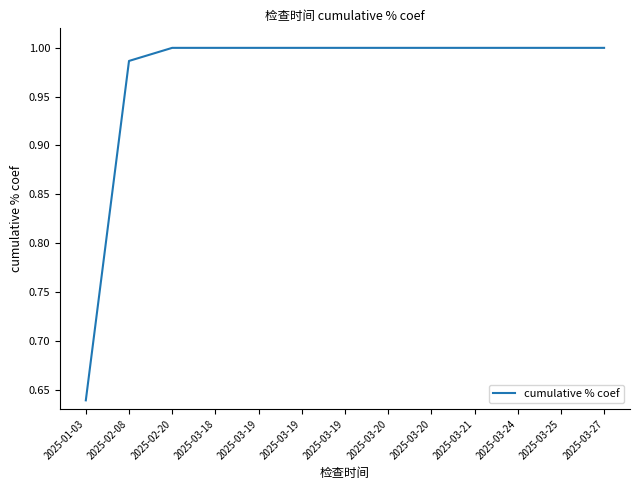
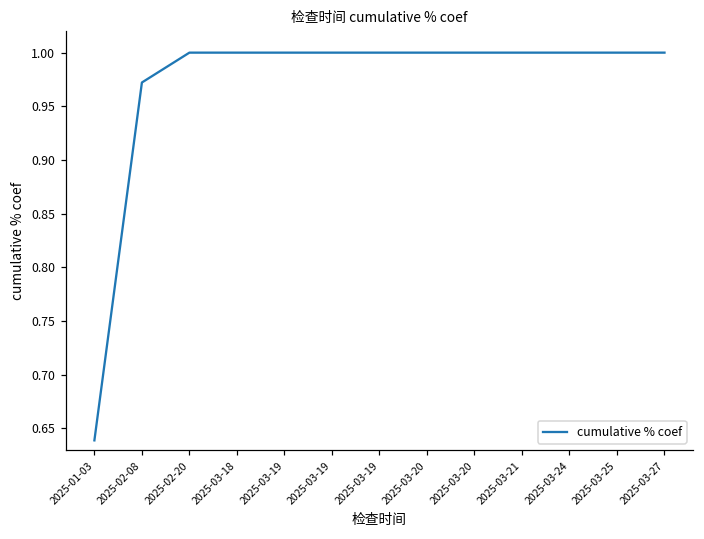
  {
    "2025-01-03": 0.64,
-   "2025-02-08": 0.99,
+   "2025-02-08": 0.97,
    "2025-02-20": 1.00,
    "2025-03-18": 1.00,
    "2025-03-21": 1.00,
    "2025-03-24": 1.00,
    "2025-03-25": 1.00,
    "2025-03-27": 1.00
  }
